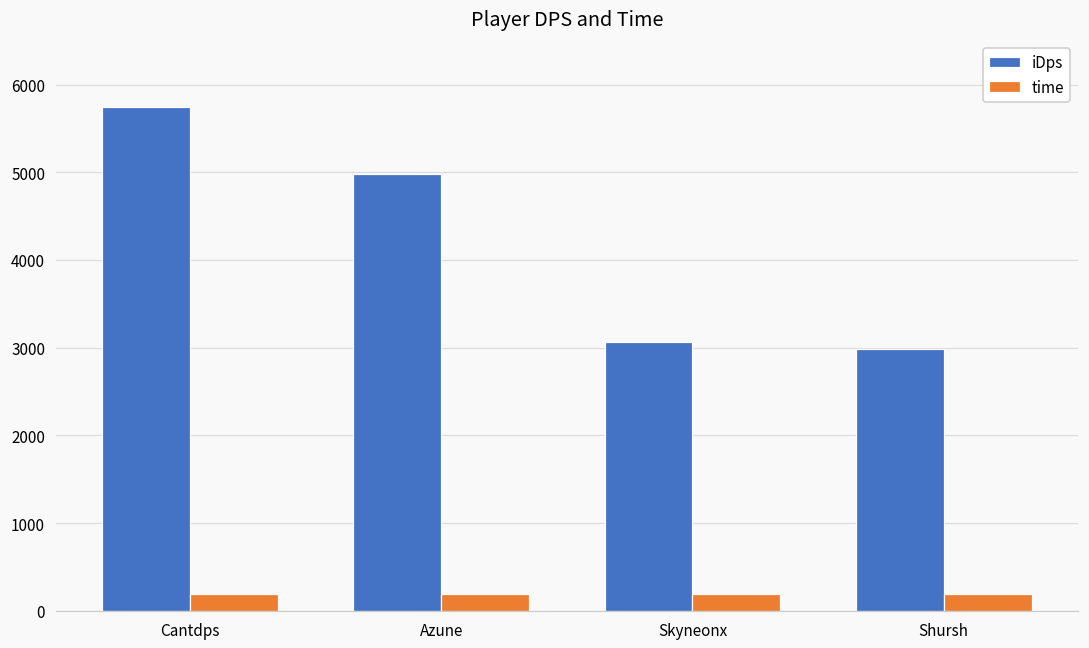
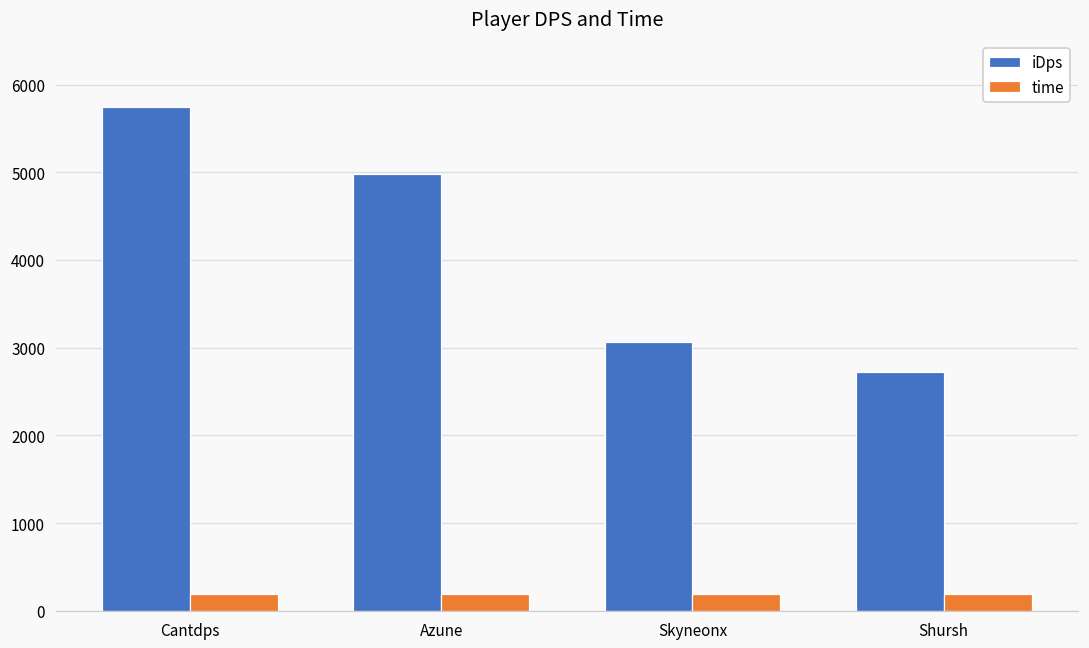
  {
    "iDps": {
      "Cantdps": 5700,
      "Azune": 5000,
      "Skyneonx": 3100,
-     "Shursh": 3000
+     "Shursh": 2700
    },
    "time": {
      "Cantdps": 200,
      "Azune": 200,
      "Skyneonx": 200,
      "Shursh": 200
    }
  }
